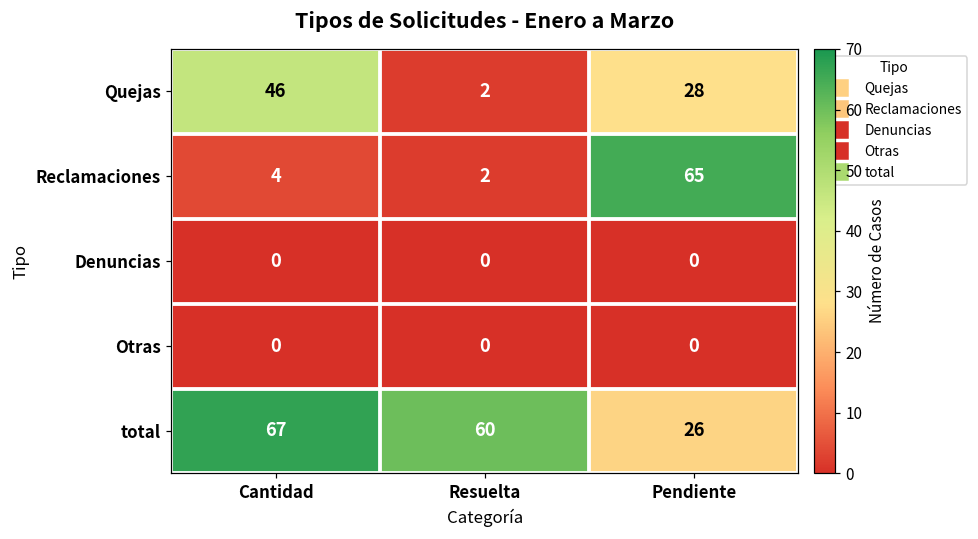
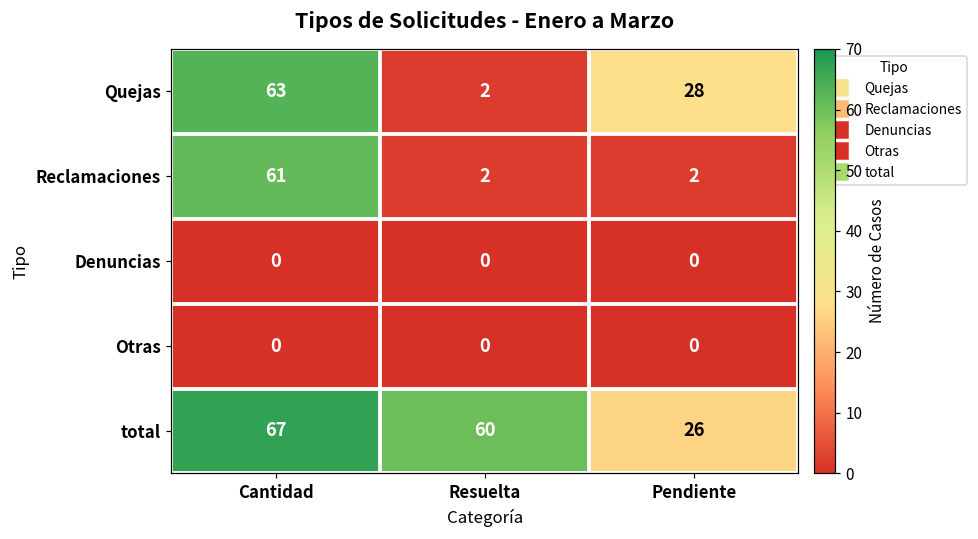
  {
    "Quejas": {
-     "Cantidad": 46,
+     "Cantidad": 63,
      "Resuelta": 2,
      "Pendiente": 28
    },
    "Reclamaciones": {
-     "Cantidad": 4,
+     "Cantidad": 61,
      "Resuelta": 2,
-     "Pendiente": 65
+     "Pendiente": 2
    },
    "Denuncias": {
      "Cantidad": 0,
      "Resuelta": 0,
      "Pendiente": 0
    },
    "Otras": {
      "Cantidad": 0,
      "Resuelta": 0,
      "Pendiente": 0
    },
    "total": {
      "Cantidad": 67,
      "Resuelta": 60,
      "Pendiente": 26
    }
  }
